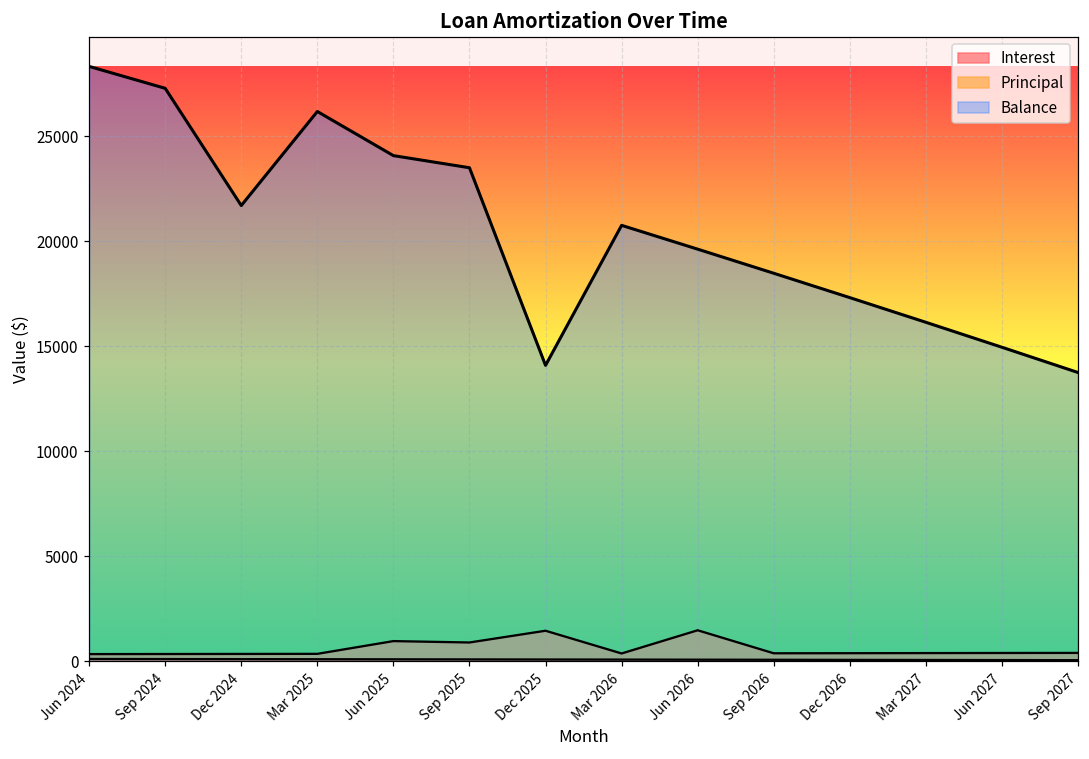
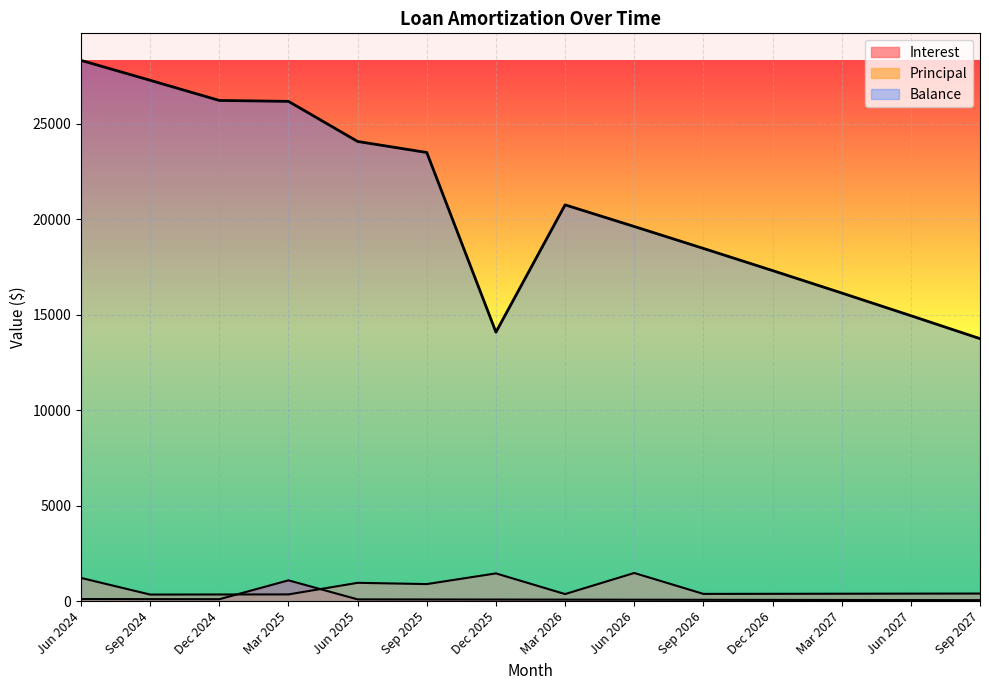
  {
    "Interest": {
      "Jun 2024": 100,
      "Sep 2024": 100,
      "Dec 2024": 100,
-     "Mar 2025": 100,
+     "Mar 2025": 1100,
      "Jun 2025": 100,
      "Sep 2025": 100,
      "Dec 2025": 100,
      "Mar 2026": 100,
      "Jun 2026": 100,
      "Sep 2026": 100,
      "Dec 2026": 100,
      "Mar 2027": 100,
      "Jun 2027": 100,
      "Sep 2027": 100
    },
    "Principal": {
-     "Jun 2024": 300,
+     "Jun 2024": 1200,
      "Sep 2024": 300,
      "Dec 2024": 400,
      "Mar 2025": 400,
      "Jun 2025": 1000,
      "Sep 2025": 900,
      "Dec 2025": 1500,
      "Mar 2026": 400,
      "Jun 2026": 1500,
      "Sep 2026": 400,
      "Dec 2026": 400,
      "Mar 2027": 400,
      "Jun 2027": 400,
      "Sep 2027": 400
    },
    "Balance": {
      "Jun 2024": 28300,
      "Sep 2024": 27300,
-     "Dec 2024": 21700,
+     "Dec 2024": 26200,
      "Mar 2025": 26200,
      "Jun 2025": 24100,
      "Sep 2025": 23500,
      "Dec 2025": 14100,
      "Mar 2026": 20800,
      "Jun 2026": 19600,
      "Sep 2026": 18500,
      "Dec 2026": 17300,
      "Mar 2027": 16100,
      "Jun 2027": 15000,
      "Sep 2027": 13700
    }
  }
